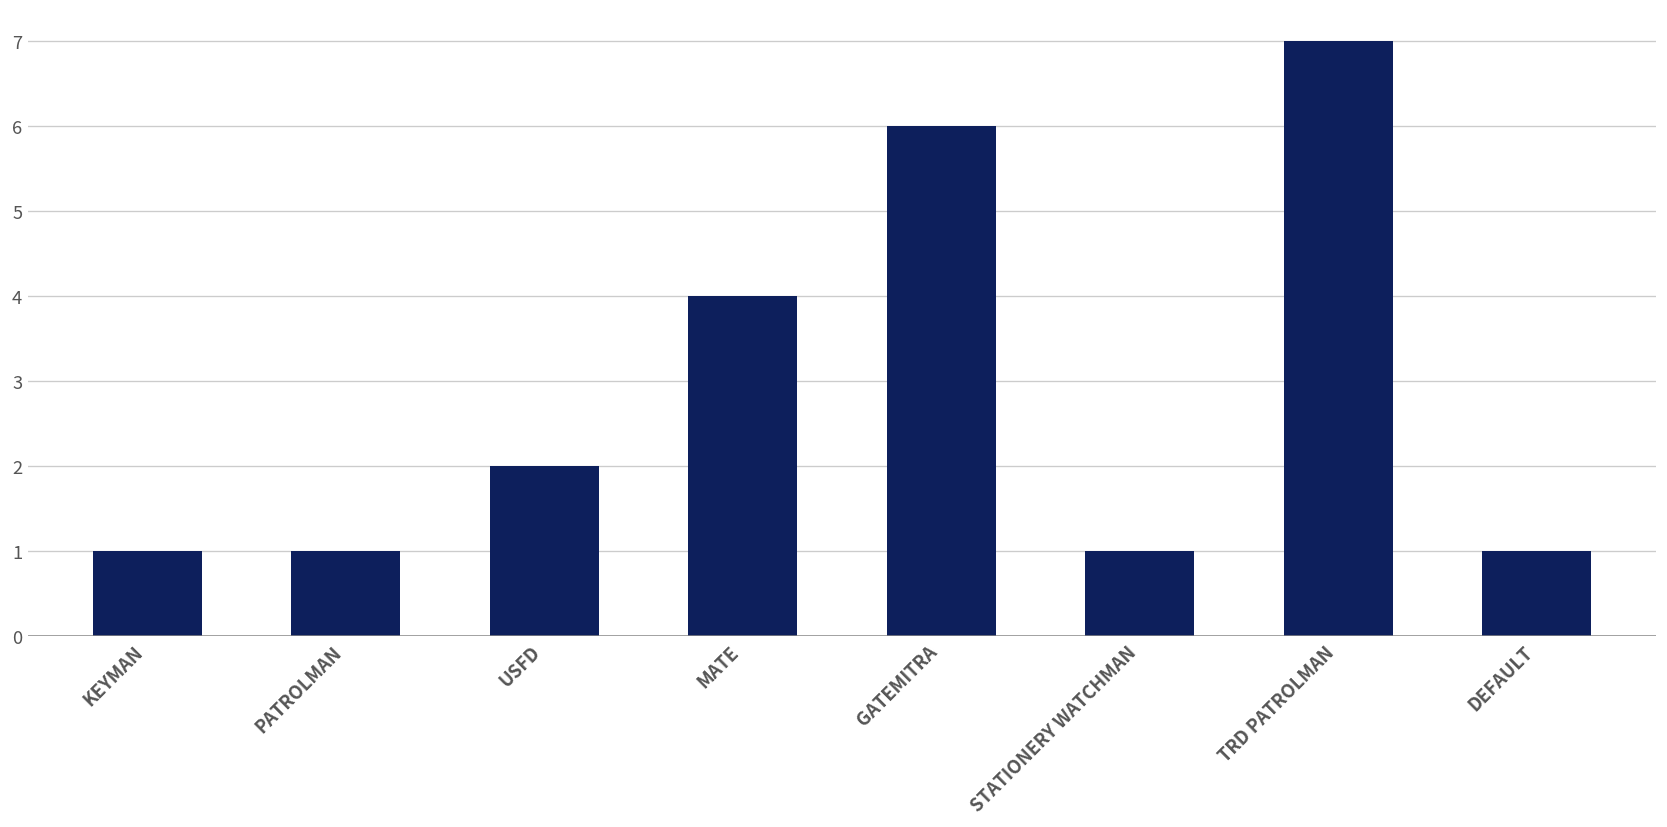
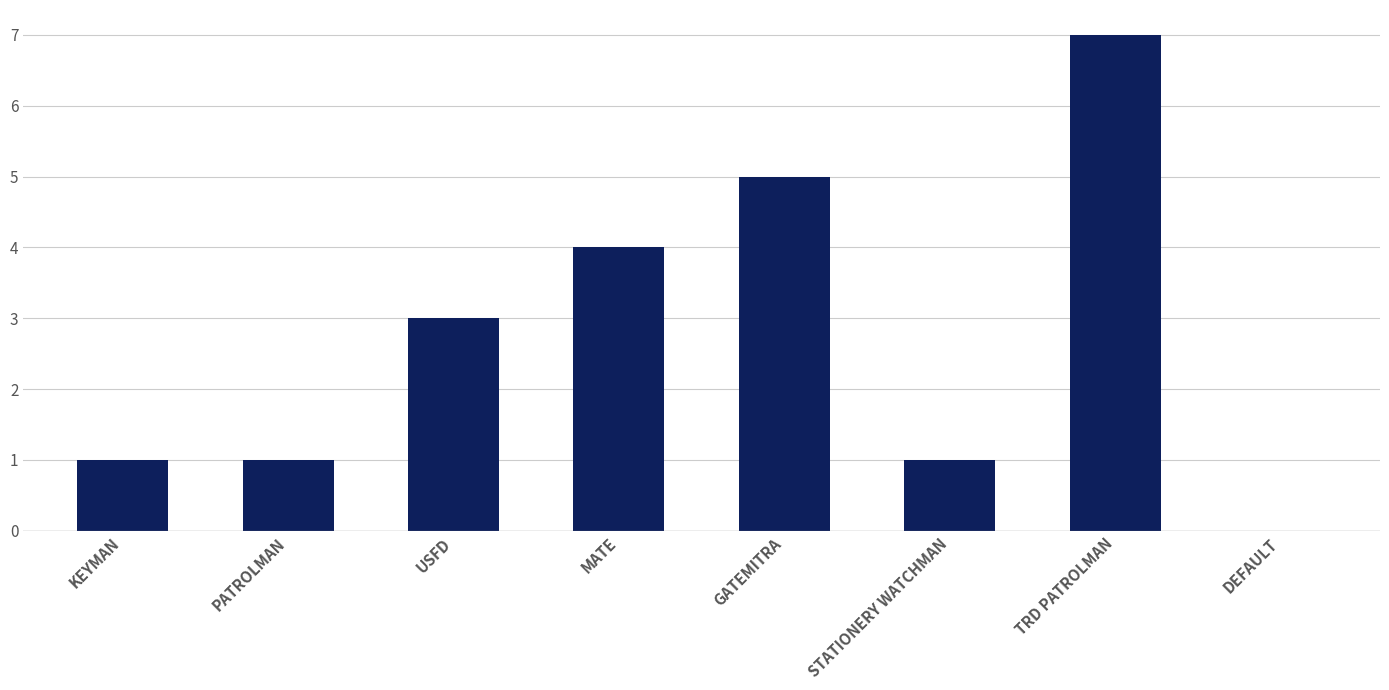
  {
    "KEYMAN": 1,
    "PATROLMAN": 1,
-   "USFD": 2,
+   "USFD": 3,
    "MATE": 4,
-   "GATEMITRA": 6,
+   "GATEMITRA": 5,
    "STATIONERY WATCHMAN": 1,
    "TRD PATROLMAN": 7,
-   "DEFAULT": 1
+   "DEFAULT": 0
  }
